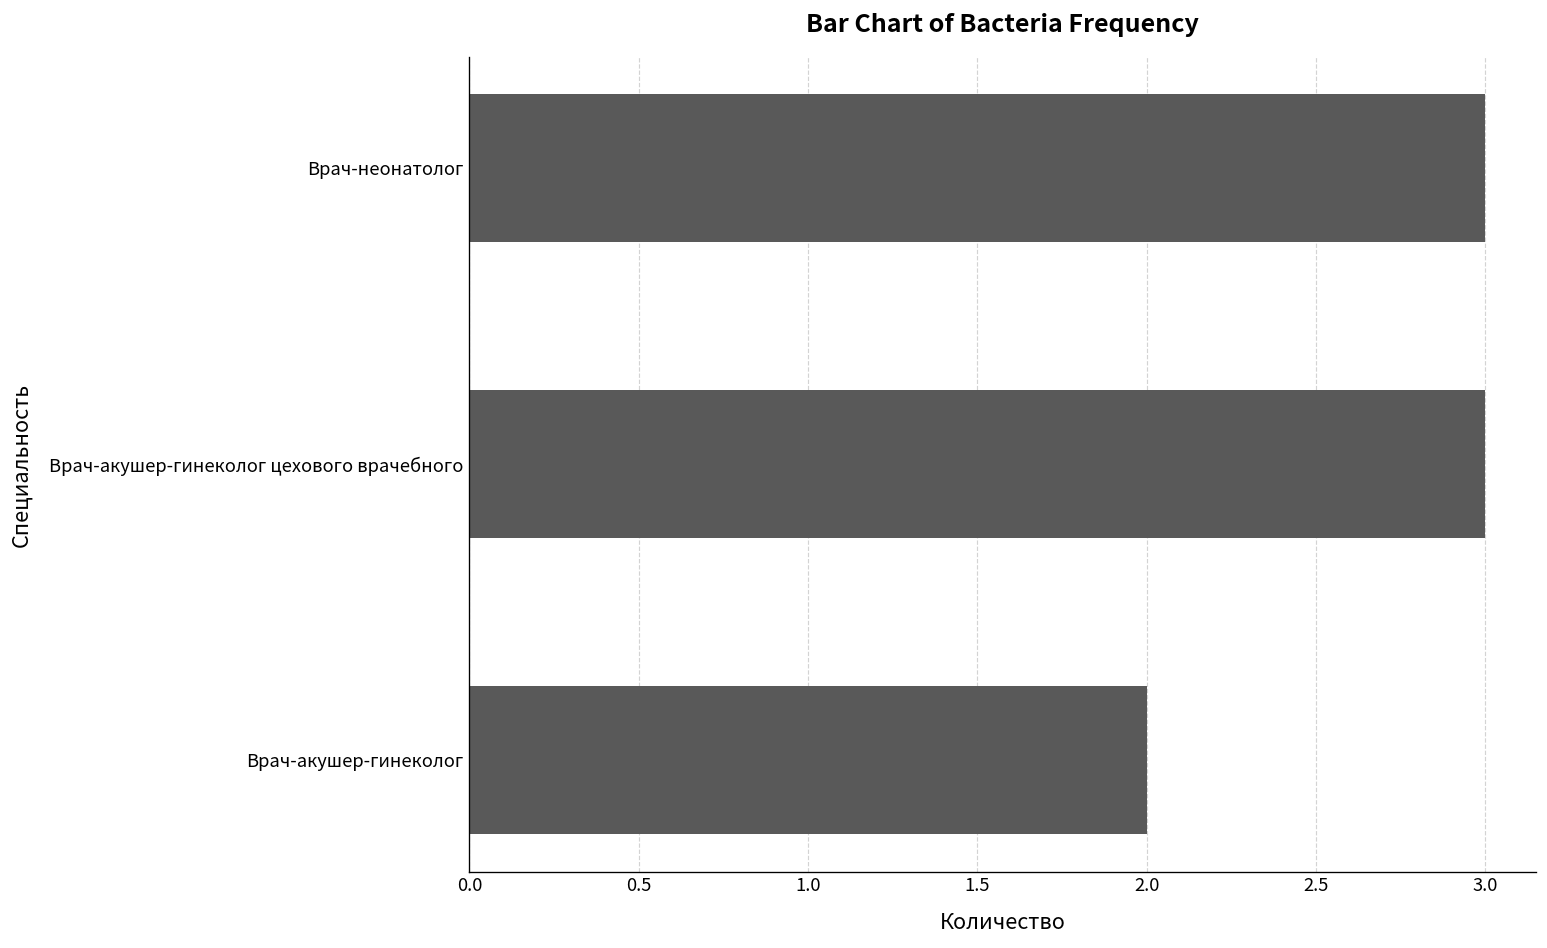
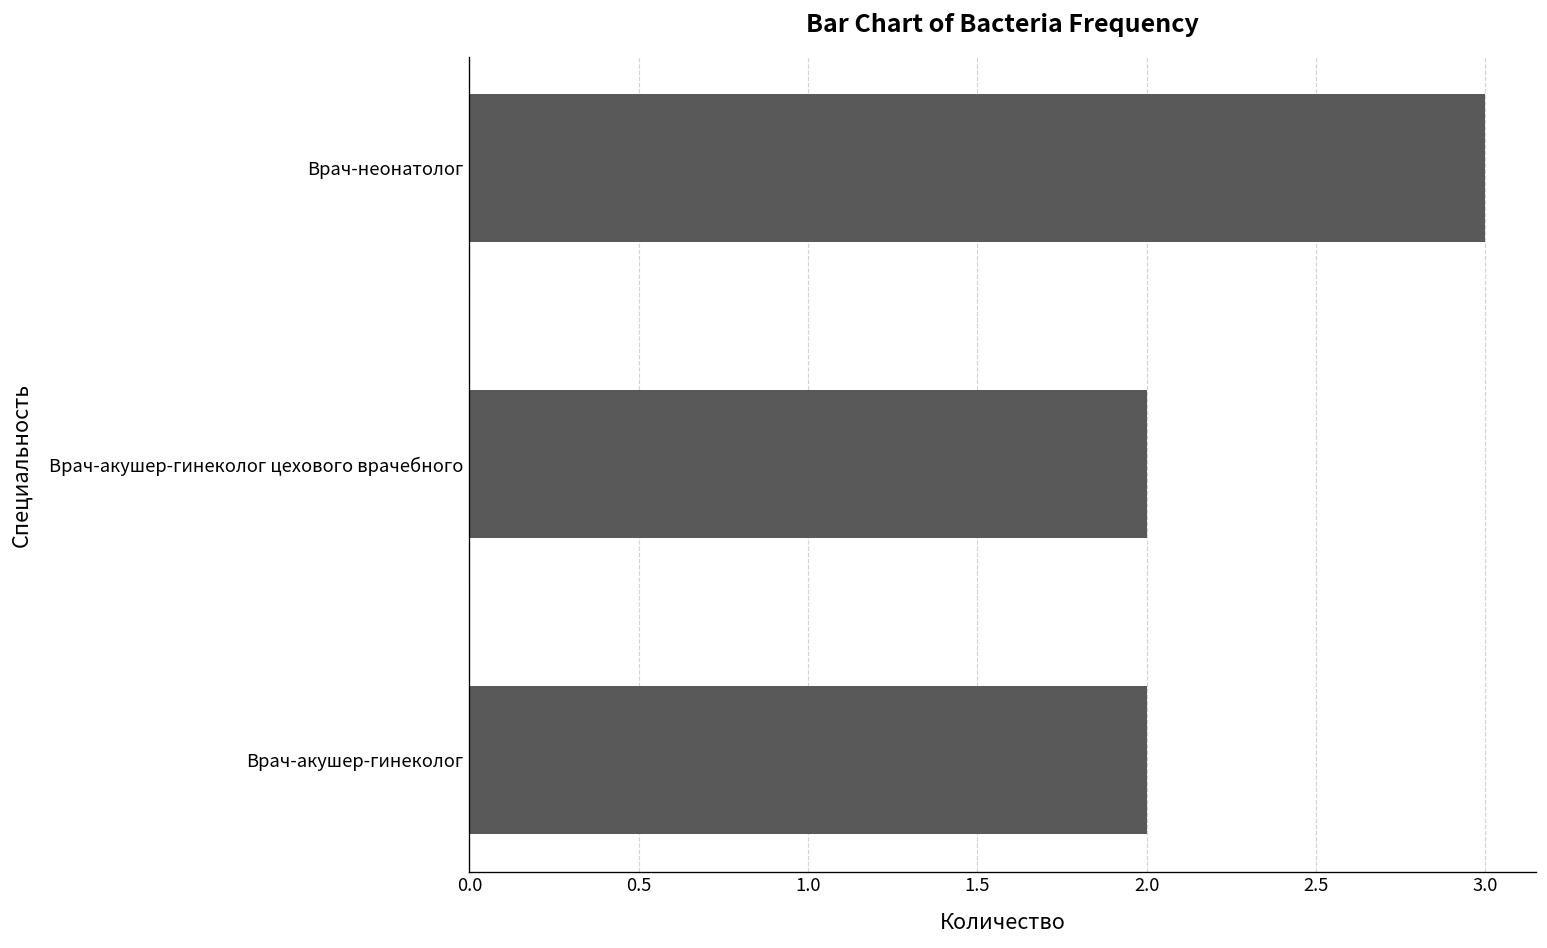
  {
    "Врач-неонатолог": 3,
-   "Врач-акушер-гинеколог цехового врачебного": 3,
+   "Врач-акушер-гинеколог цехового врачебного": 2,
    "Врач-акушер-гинеколог": 2
  }
